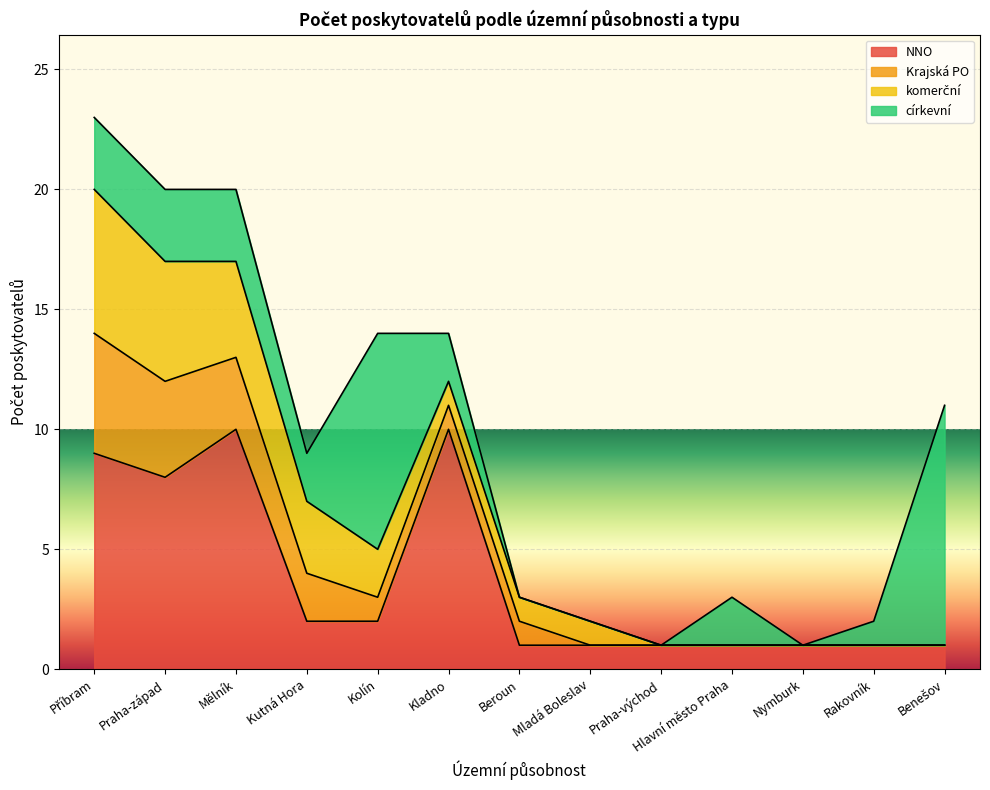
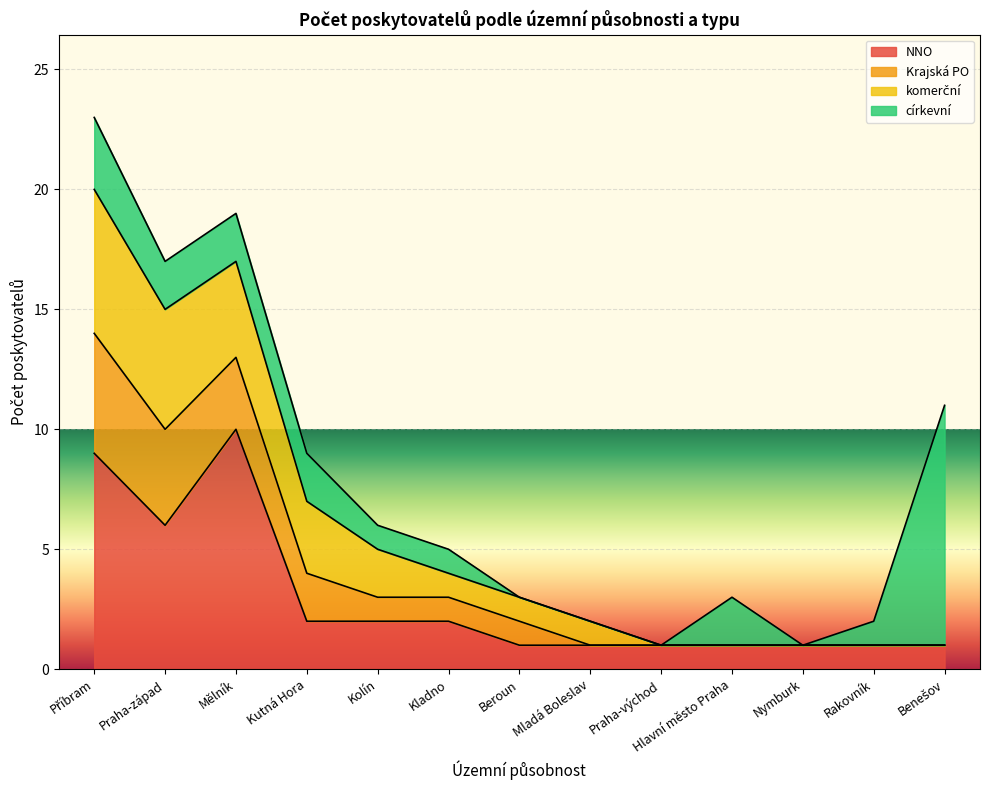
  {
    "NNO": {
      "Příbram": 9,
-     "Praha-západ": 8,
+     "Praha-západ": 6,
      "Mělník": 10,
      "Kutná Hora": 2,
      "Kolín": 2,
-     "Kladno": 10,
+     "Kladno": 2,
      "Beroun": 1
    },
    "církevní": {
      "Příbram": 3,
-     "Praha-západ": 3,
-     "Mělník": 3,
+     "Praha-západ": 2,
+     "Mělník": 2,
      "Kutná Hora": 2,
-     "Kolín": 9,
-     "Kladno": 2,
+     "Kolín": 1,
+     "Kladno": 1,
      "Hlavní město Praha": 2,
      "Rakovník": 1,
      "Benešov": 10
    }
  }
